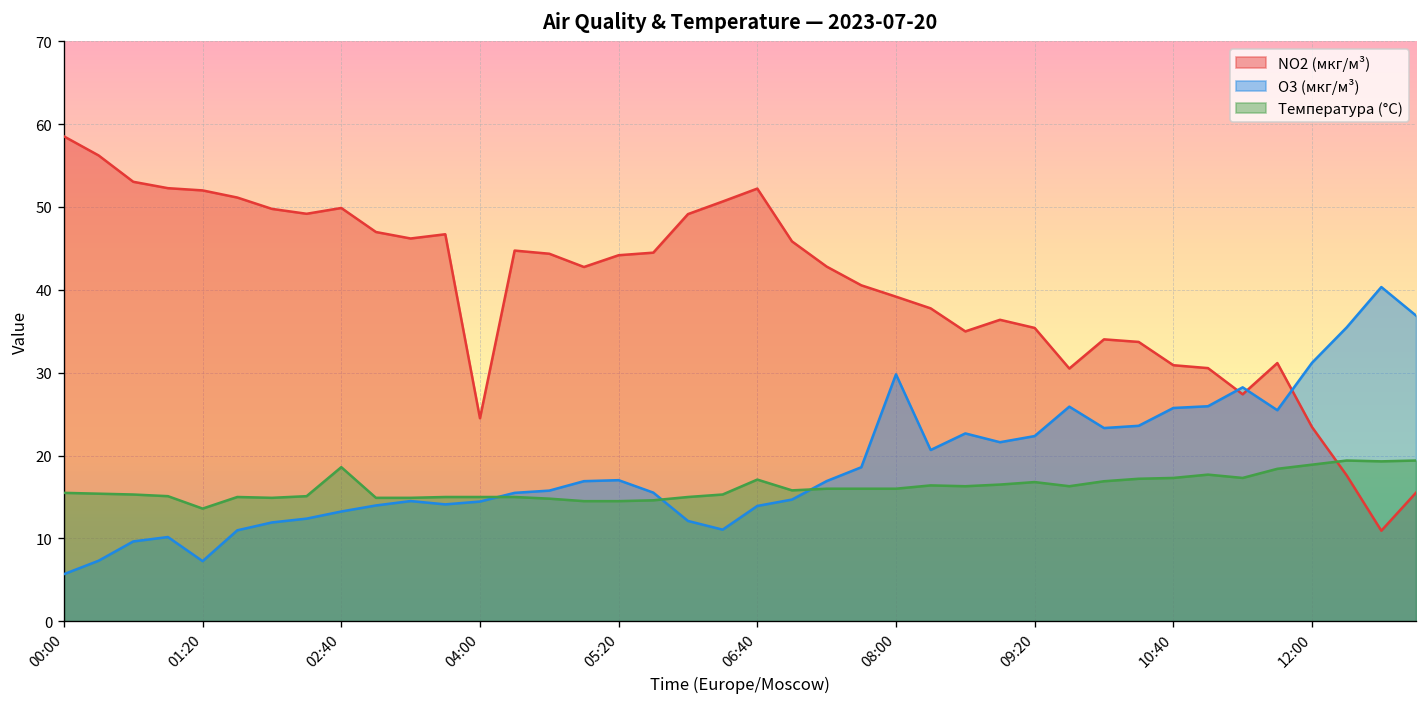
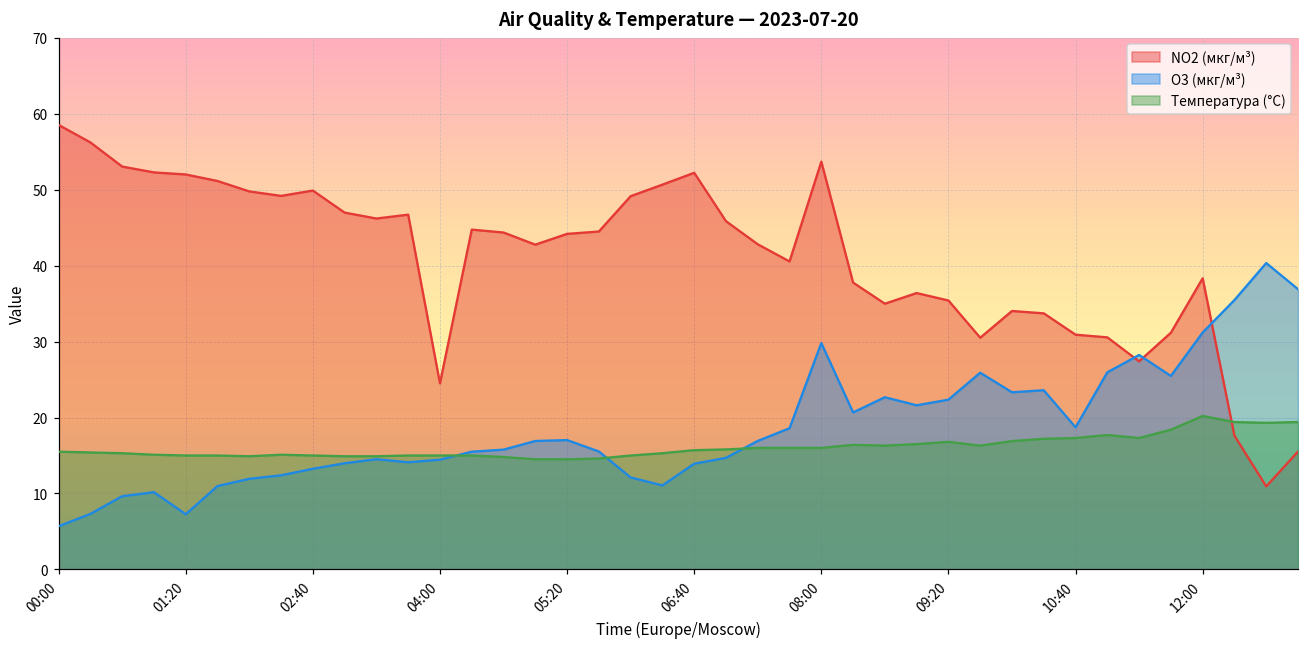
  {
    "NO2 (мкг/м³)": {
      "00:00": 59,
      "01:20": 52,
      "02:40": 50,
      "04:00": 25,
      "05:20": 44,
      "06:40": 52,
-     "08:00": 39,
+     "08:00": 54,
      "09:20": 35,
      "10:40": 31,
-     "12:00": 23
+     "12:00": 38
    },
    "O3 (мкг/м³)": {
      "00:00": 6,
      "01:20": 7,
      "02:40": 13,
      "04:00": 14,
      "05:20": 17,
      "06:40": 14,
      "08:00": 30,
      "09:20": 22,
-     "10:40": 26,
+     "10:40": 19,
      "12:00": 31
    },
    "Температура (°C)": {
      "00:00": 16,
-     "01:20": 14,
-     "02:40": 19,
+     "01:20": 15,
+     "02:40": 15,
      "04:00": 15,
      "05:20": 15,
-     "06:40": 17,
+     "06:40": 16,
      "08:00": 16,
      "09:20": 17,
      "10:40": 17,
-     "12:00": 19
+     "12:00": 20
    }
  }
